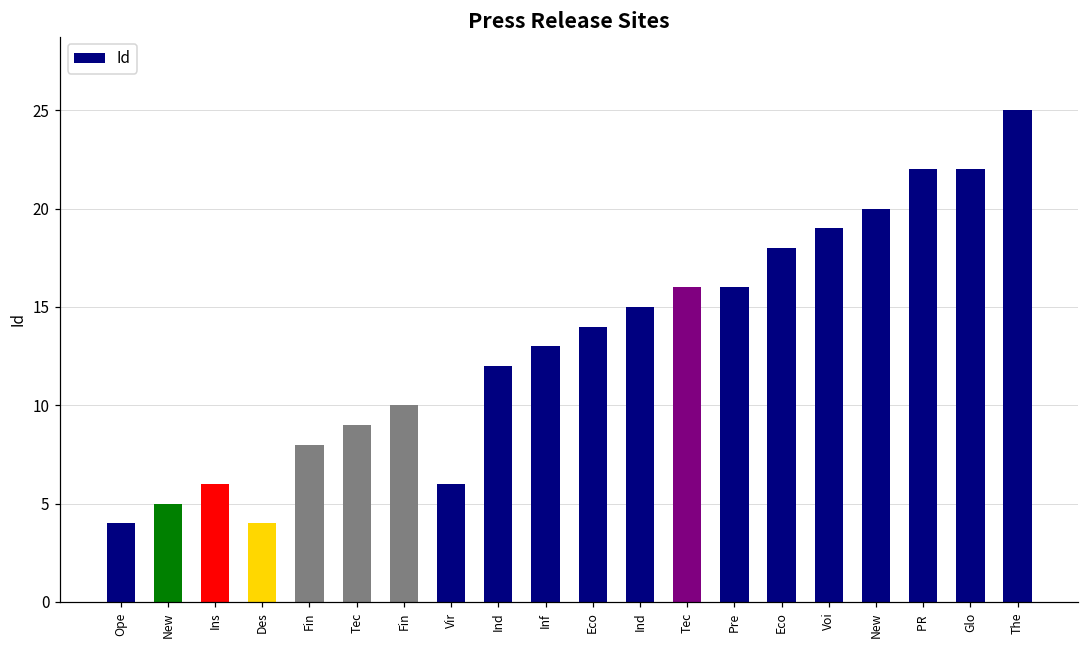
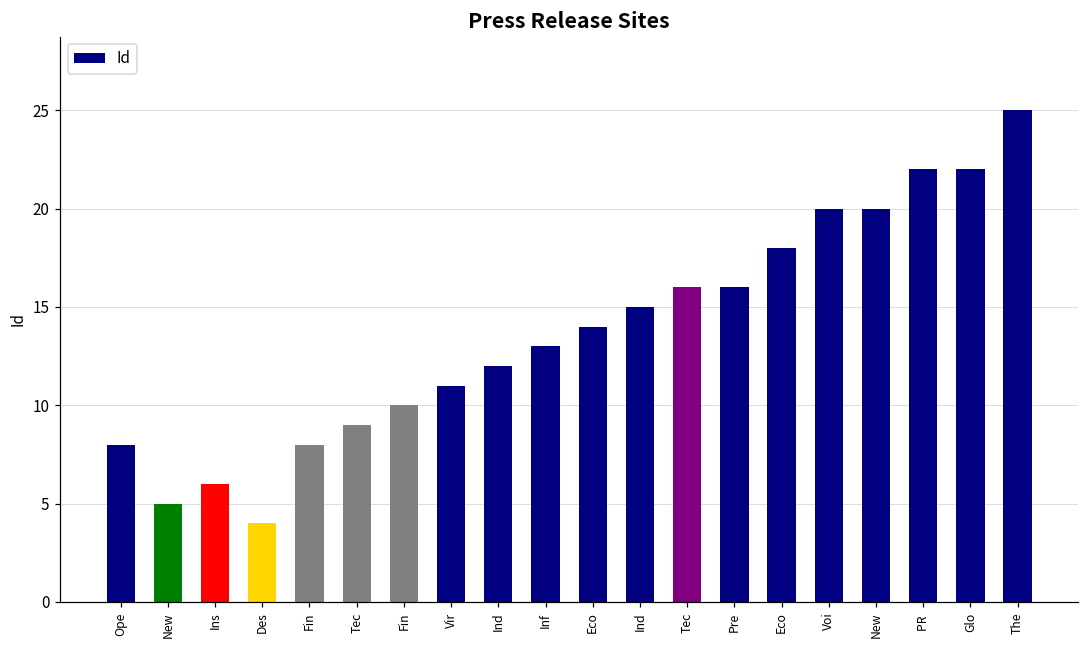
  {
-   "Ope": 4,
+   "Ope": 8,
    "Ins": 6,
    "Des": 4,
-   "Vir": 6,
+   "Vir": 11,
    "Inf": 13,
    "Pre": 16,
-   "Voi": 19,
+   "Voi": 20,
    "PR": 22,
    "Glo": 22,
    "The": 25
  }
